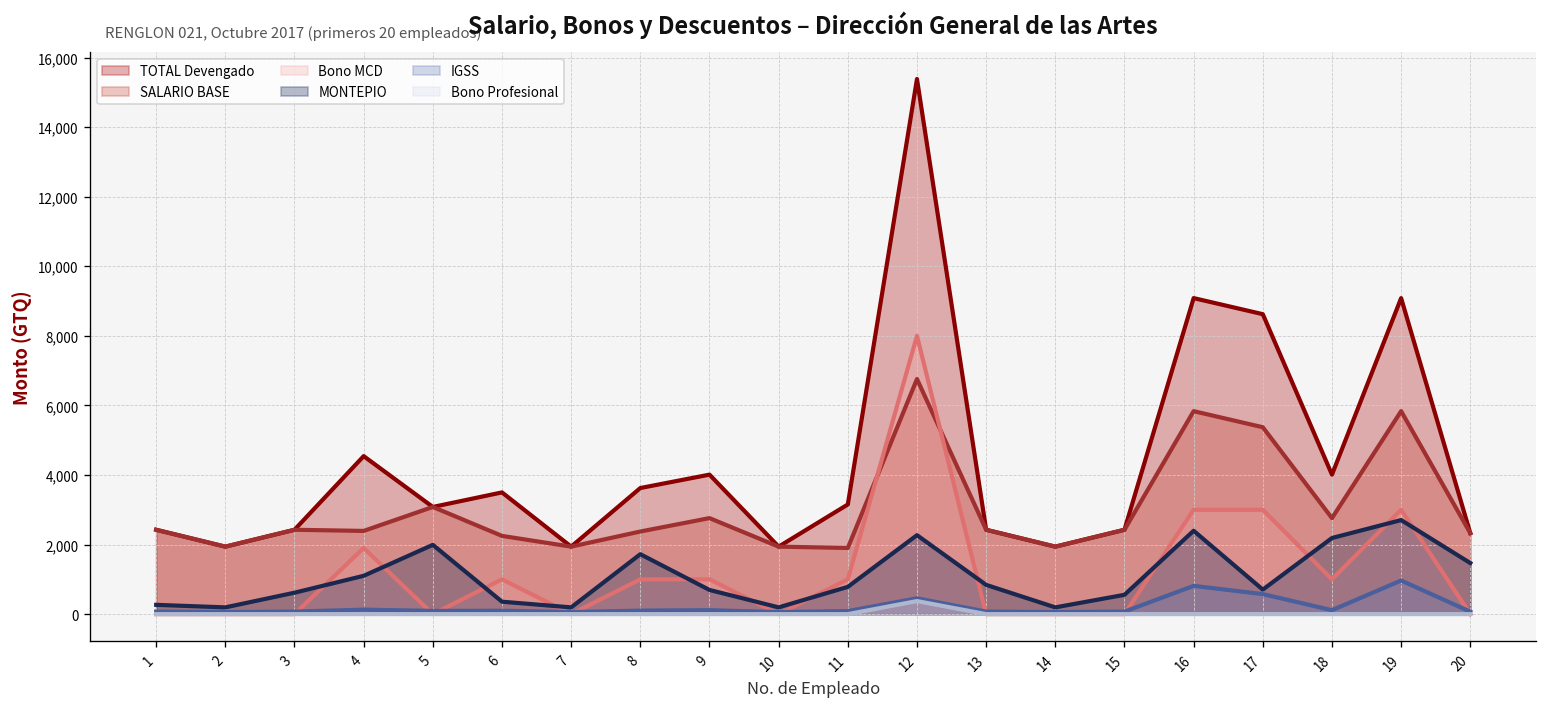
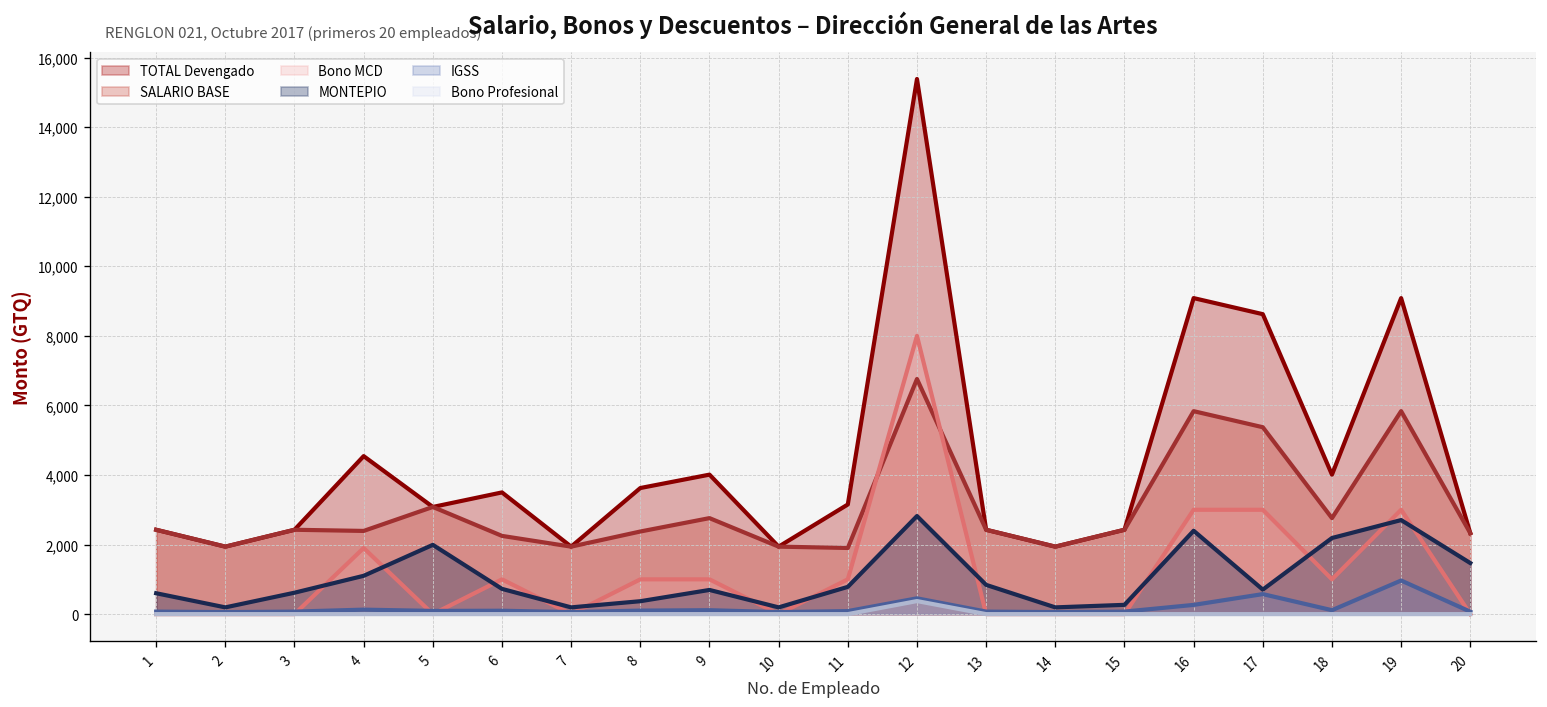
  {
    "MONTEPIO": {
-     "1": "300",
+     "1": "600",
      "2": "200",
      "3": "600",
      "4": "1,100",
      "5": "2,000",
-     "6": "400",
+     "6": "700",
      "7": "200",
-     "8": "1,700",
+     "8": "400",
      "9": "700",
      "10": "200",
      "11": "800",
-     "12": "2,300",
+     "12": "2,800",
      "13": "800",
      "14": "200",
-     "15": "600",
+     "15": "300",
      "16": "2,400",
      "17": "700",
      "18": "2,200",
      "19": "2,700",
      "20": "1,500"
    },
    "IGSS": {
      "4": "100",
      "5": "100",
      "6": "100",
      "8": "100",
      "9": "100",
-     "16": "800",
+     "16": "300",
      "17": "600",
      "18": "100",
      "19": "1,000"
    }
  }
